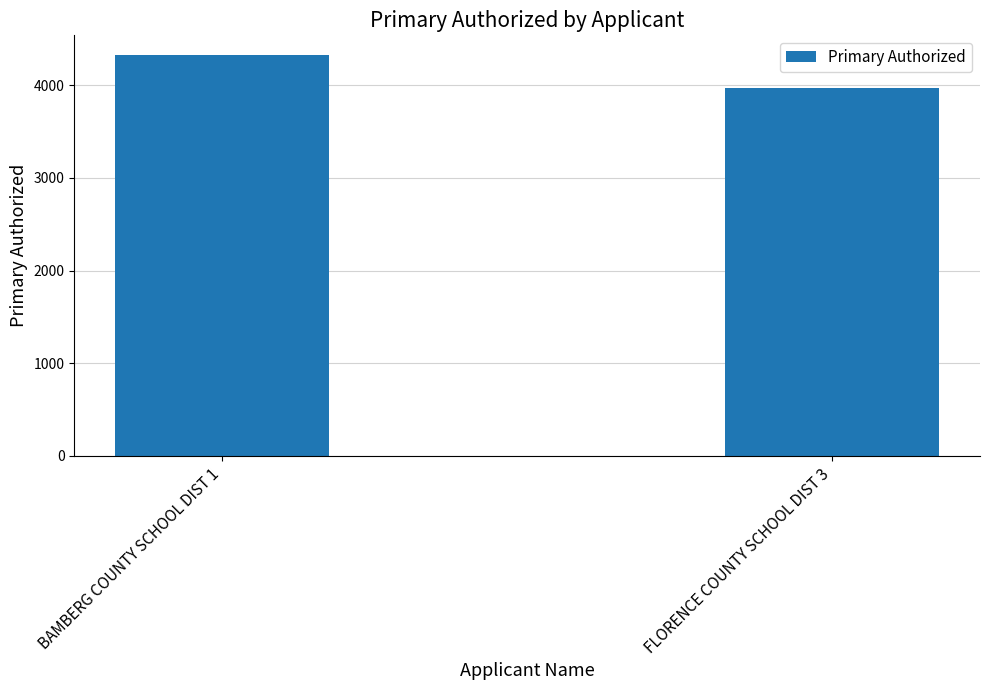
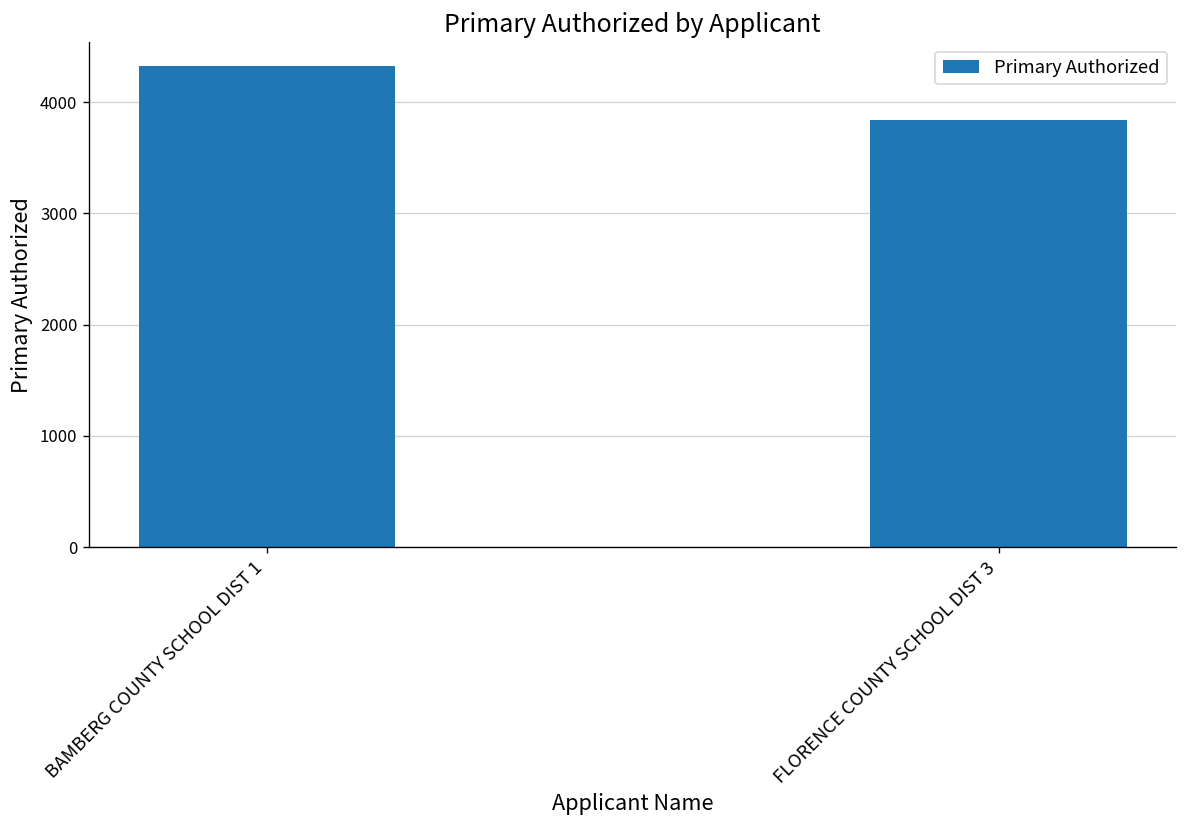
  {
    "BAMBERG COUNTY SCHOOL DIST 1": 4300,
-   "FLORENCE COUNTY SCHOOL DIST 3": 4000
+   "FLORENCE COUNTY SCHOOL DIST 3": 3800
  }
